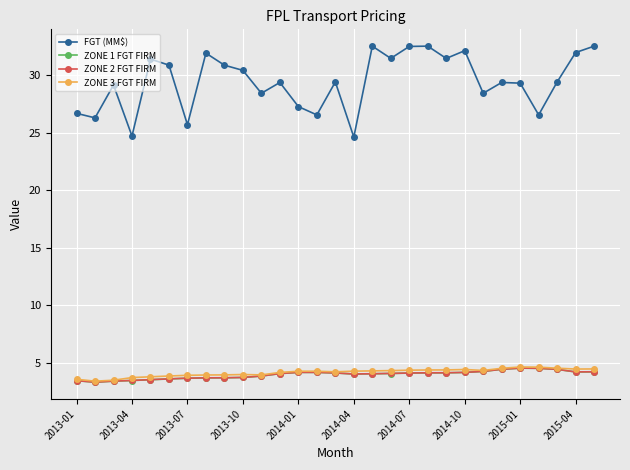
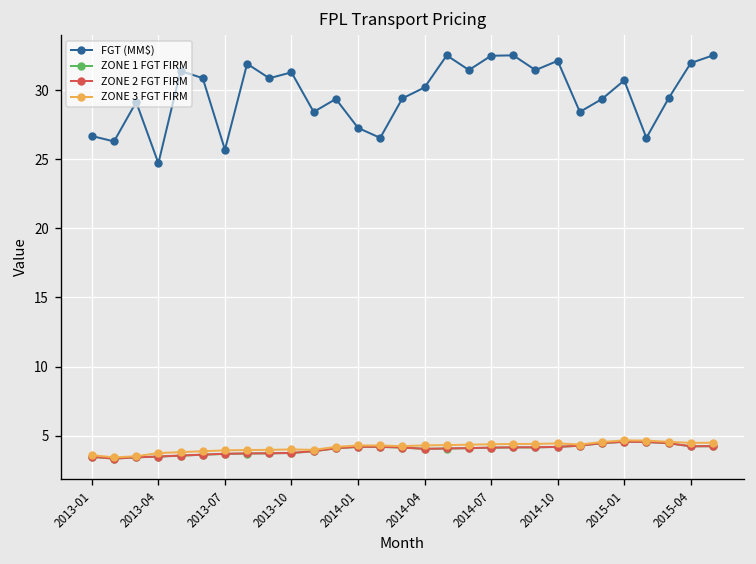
  {
    "FGT (MM$)": {
      "2013-01": 26.7,
      "2013-04": 24.7,
      "2013-07": 25.7,
-     "2013-10": 30.4,
+     "2013-10": 31.3,
      "2014-01": 27.3,
-     "2014-04": 24.6,
+     "2014-04": 30.2,
      "2014-07": 32.5,
      "2014-10": 32.1,
-     "2015-01": 29.3,
+     "2015-01": 30.7,
      "2015-04": 31.9
    },
    "ZONE 3 FGT FIRM": {
      "2013-04": 3.7,
      "2013-07": 3.9,
      "2013-10": 4.0,
      "2014-04": 4.3,
      "2014-07": 4.4,
      "2014-10": 4.4,
      "2015-04": 4.5
    }
  }
